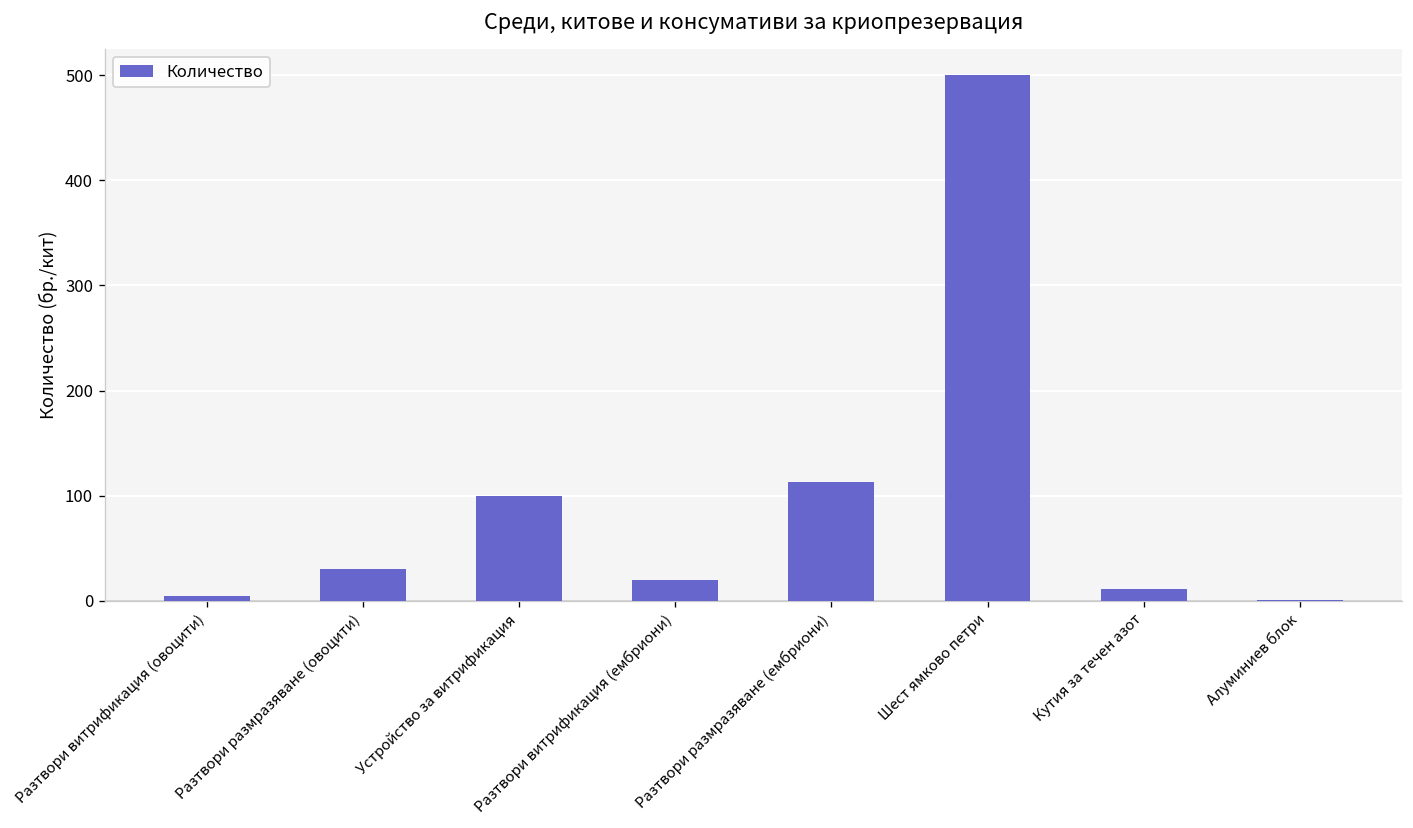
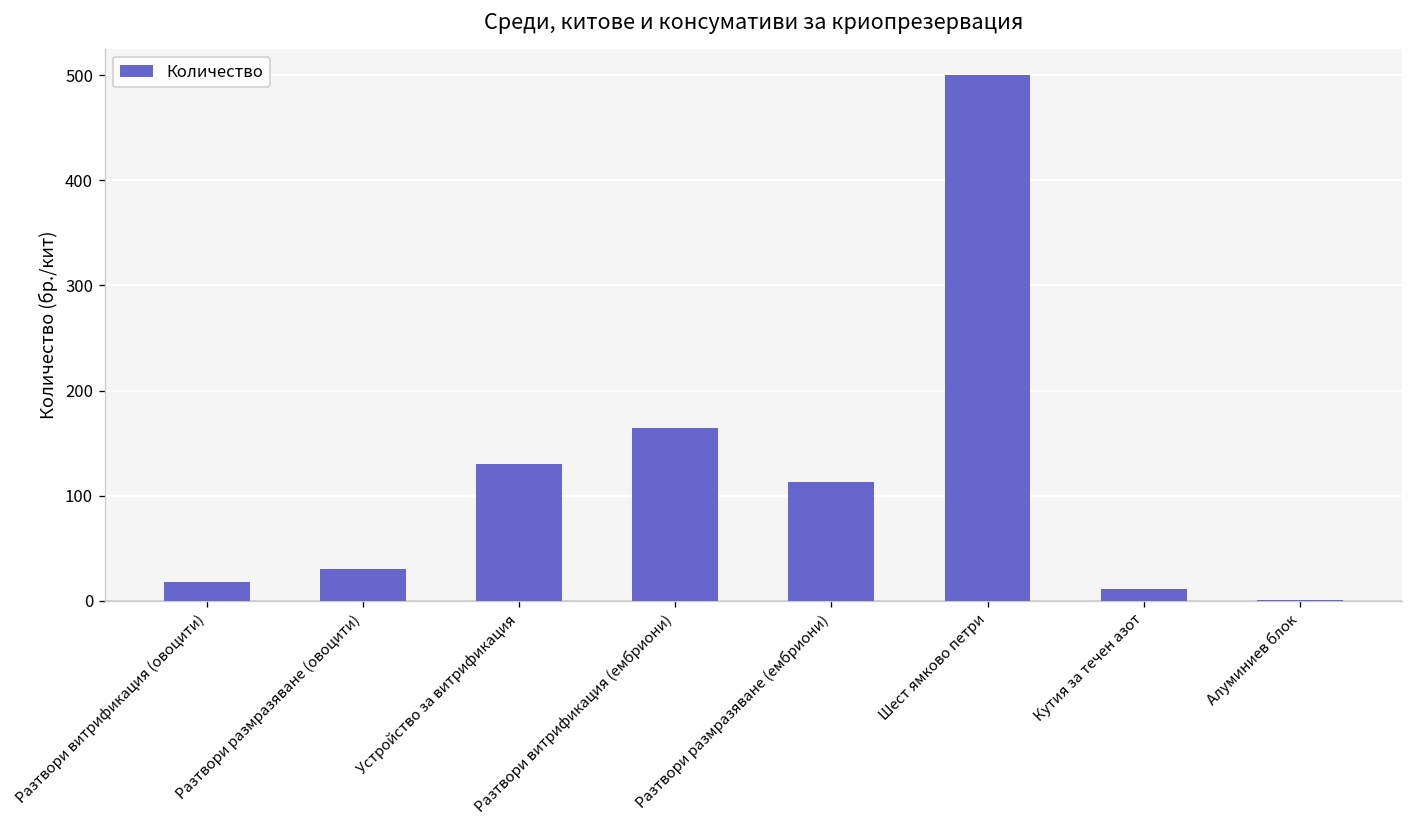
  {
-   "Разтвори витрификация (овоцити)": 10,
+   "Разтвори витрификация (овоцити)": 20,
    "Разтвори размразяване (овоцити)": 30,
-   "Устройство за витрификация": 100,
-   "Разтвори витрификация (ембриони)": 20,
+   "Устройство за витрификация": 130,
+   "Разтвори витрификация (ембриони)": 160,
    "Разтвори размразяване (ембриони)": 110,
    "Шест ямково петри": 500,
    "Кутия за течен азот": 10
  }
